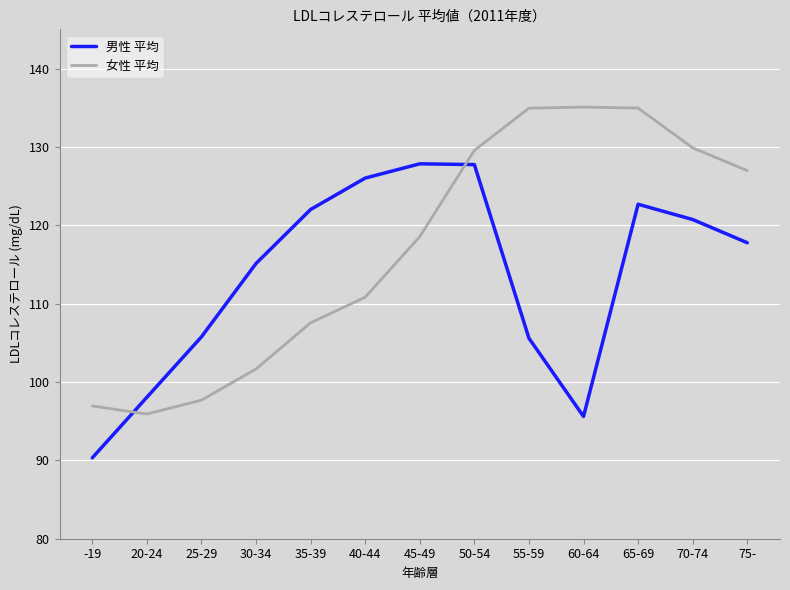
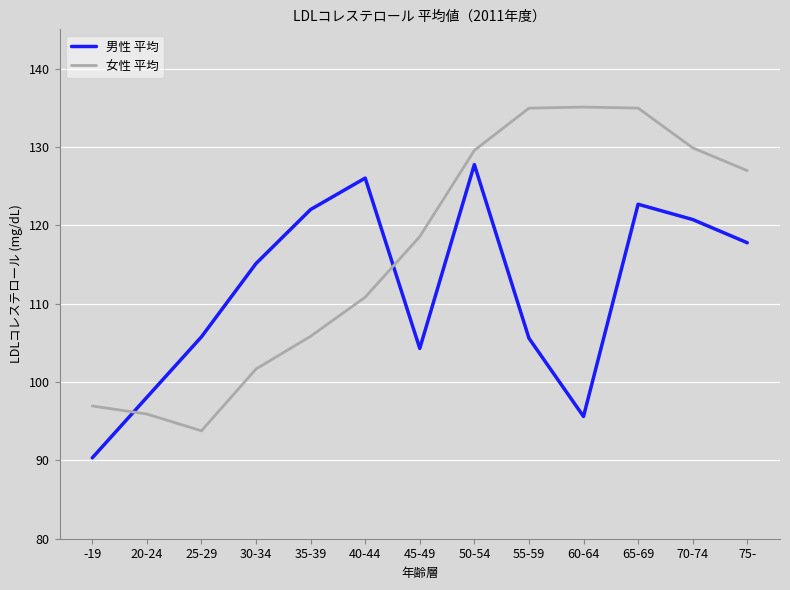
  {
    "男性 平均": {
      "-19": 90,
      "20-24": 98,
      "25-29": 106,
      "30-34": 115,
      "35-39": 122,
      "40-44": 126,
-     "45-49": 128,
+     "45-49": 104,
      "50-54": 128,
      "55-59": 106,
      "60-64": 96,
      "65-69": 123,
      "70-74": 121,
      "75-": 118
    },
    "女性 平均": {
      "-19": 97,
      "20-24": 96,
-     "25-29": 98,
+     "25-29": 94,
      "30-34": 102,
-     "35-39": 108,
+     "35-39": 106,
      "40-44": 111,
      "45-49": 119,
      "50-54": 130,
      "55-59": 135,
      "60-64": 135,
      "65-69": 135,
      "70-74": 130,
      "75-": 127
    }
  }
